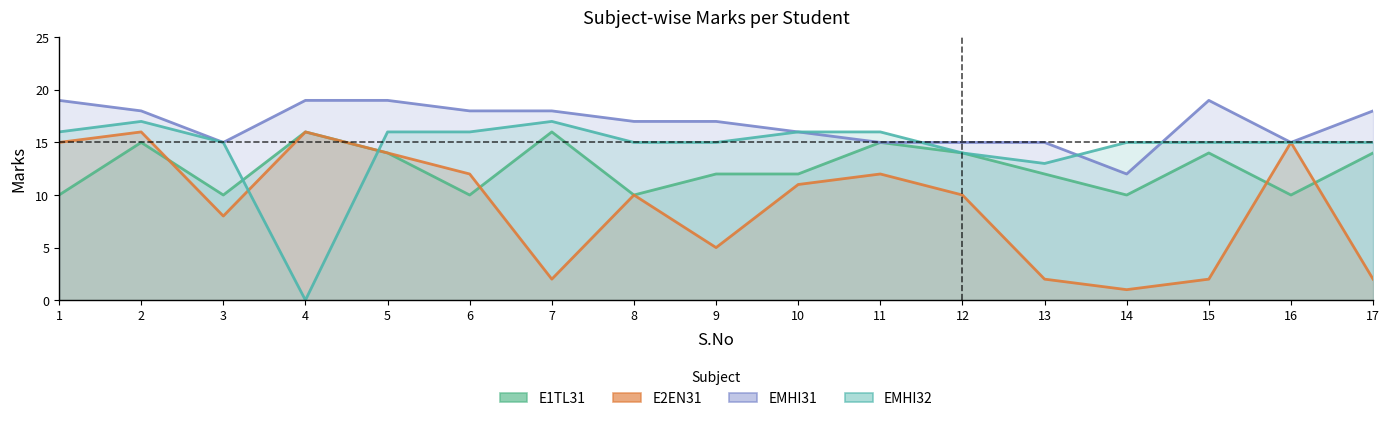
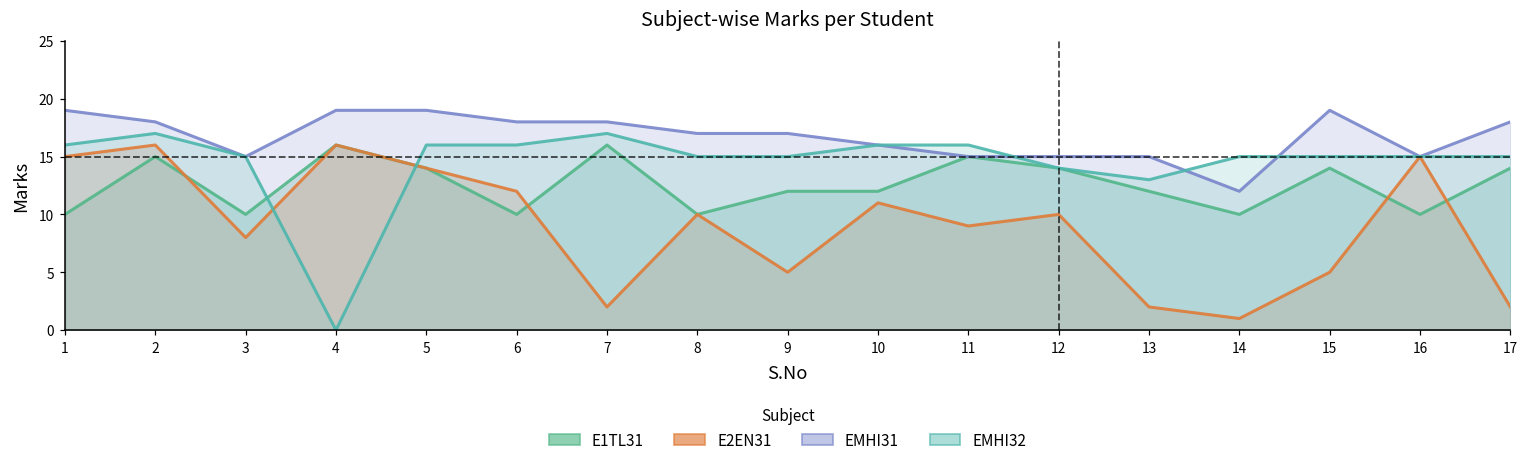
  {
    "E2EN31": {
      "1": 15,
      "2": 16,
      "3": 8,
      "6": 12,
      "7": 2,
      "9": 5,
      "10": 11,
-     "11": 12,
+     "11": 9,
      "12": 10,
      "13": 2,
      "14": 1,
-     "15": 2,
+     "15": 5,
      "17": 2
    }
  }
